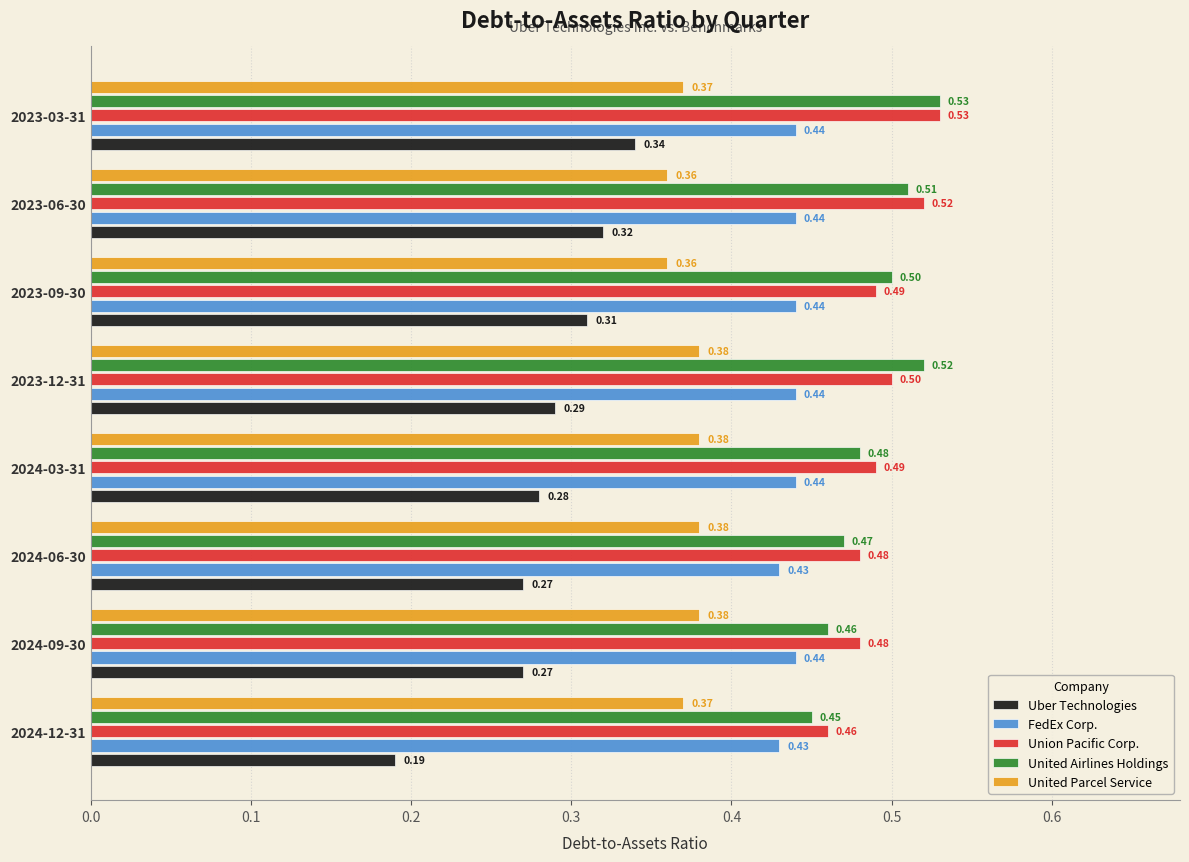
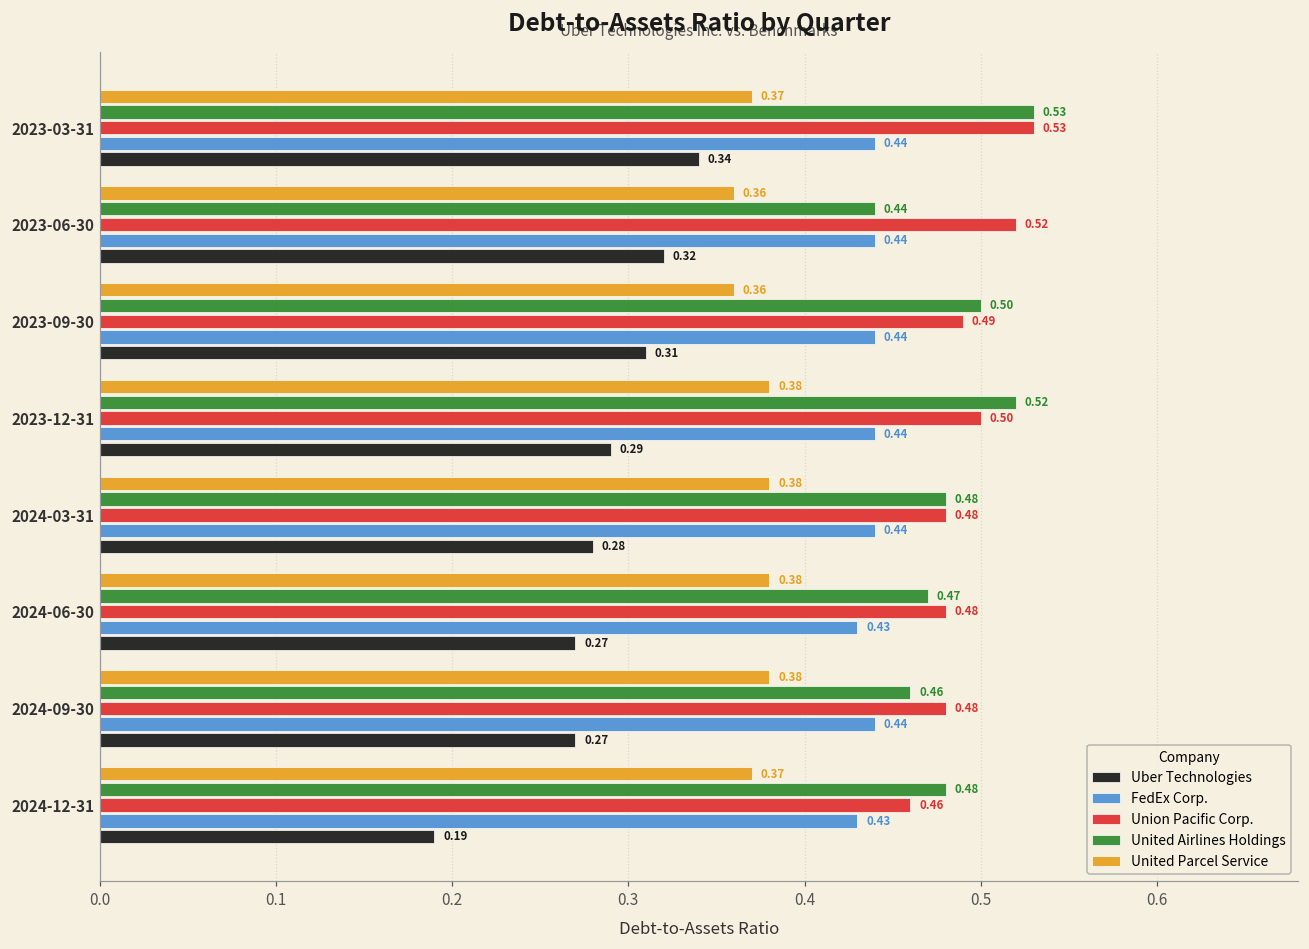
  {
    "Uber Technologies": {
      "2023-03-31": 0.34,
      "2023-06-30": 0.32,
      "2023-09-30": 0.31,
      "2023-12-31": 0.29,
      "2024-03-31": 0.28,
      "2024-06-30": 0.27,
      "2024-09-30": 0.27,
      "2024-12-31": 0.19
    },
    "FedEx Corp.": {
      "2023-03-31": 0.44,
      "2023-06-30": 0.44,
      "2023-09-30": 0.44,
      "2023-12-31": 0.44,
      "2024-03-31": 0.44,
      "2024-06-30": 0.43,
      "2024-09-30": 0.44,
      "2024-12-31": 0.43
    },
    "Union Pacific Corp.": {
      "2023-03-31": 0.53,
      "2023-06-30": 0.52,
      "2023-09-30": 0.49,
      "2023-12-31": 0.50,
-     "2024-03-31": 0.49,
+     "2024-03-31": 0.48,
      "2024-06-30": 0.48,
      "2024-09-30": 0.48,
      "2024-12-31": 0.46
    },
    "United Airlines Holdings": {
      "2023-03-31": 0.53,
-     "2023-06-30": 0.51,
+     "2023-06-30": 0.44,
      "2023-09-30": 0.50,
      "2023-12-31": 0.52,
      "2024-03-31": 0.48,
      "2024-06-30": 0.47,
      "2024-09-30": 0.46,
-     "2024-12-31": 0.45
+     "2024-12-31": 0.48
    },
    "United Parcel Service": {
      "2023-03-31": 0.37,
      "2023-06-30": 0.36,
      "2023-09-30": 0.36,
      "2023-12-31": 0.38,
      "2024-03-31": 0.38,
      "2024-06-30": 0.38,
      "2024-09-30": 0.38,
      "2024-12-31": 0.37
    }
  }
